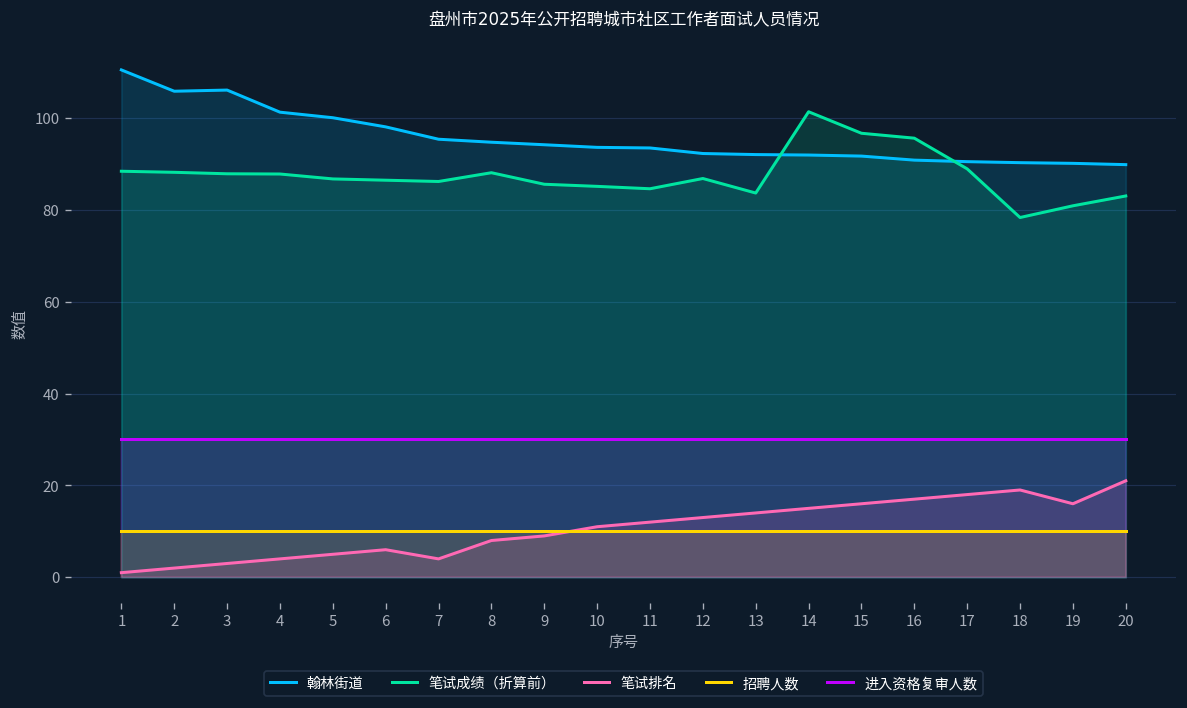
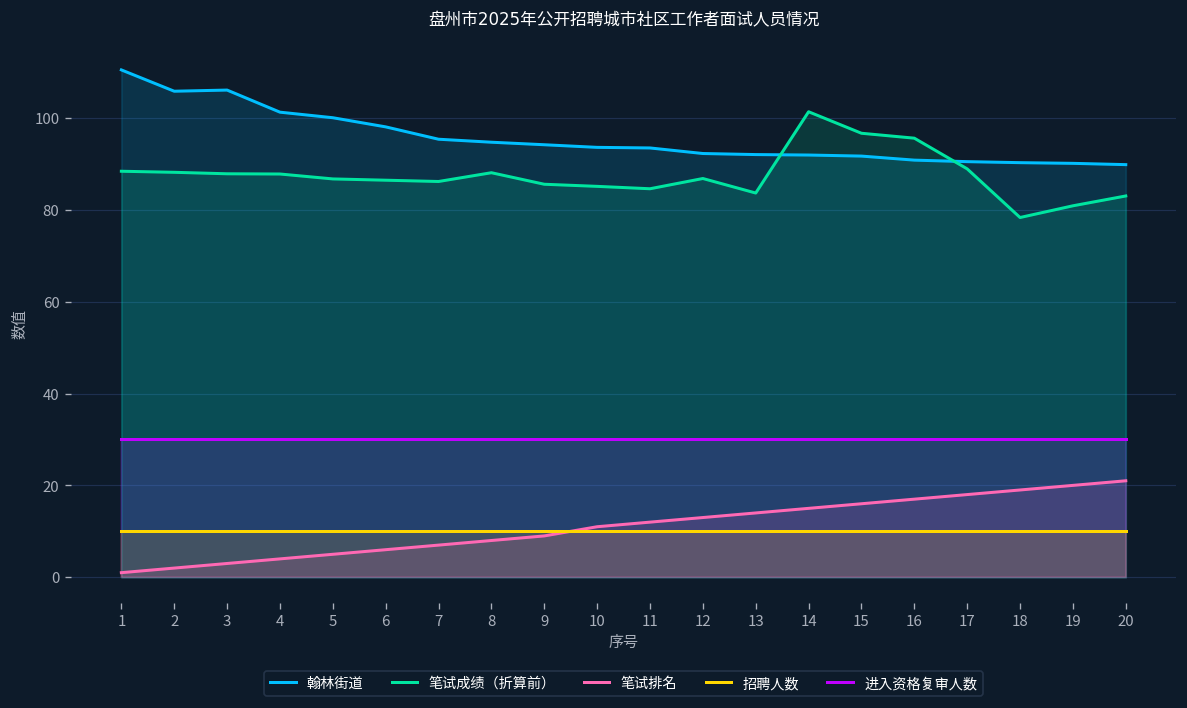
  {
    "翰林街道": {
      "1": 110,
      "2": 106,
      "3": 106,
      "4": 101,
      "5": 100,
      "6": 98,
      "7": 95,
      "8": 95,
      "9": 94,
      "10": 94,
      "11": 93,
      "12": 92,
      "13": 92,
      "14": 92,
      "15": 92,
      "16": 91,
      "17": 90,
      "18": 90,
      "19": 90,
      "20": 90
    },
    "笔试成绩（折算前）": {
      "1": 88,
      "2": 88,
      "3": 88,
      "4": 88,
      "5": 87,
      "6": 86,
      "7": 86,
      "8": 88,
      "9": 86,
      "10": 85,
      "11": 85,
      "12": 87,
      "13": 84,
      "14": 101,
      "15": 97,
      "16": 96,
      "17": 89,
      "18": 78,
      "19": 81,
      "20": 83
    },
    "笔试排名": {
      "1": 1,
      "2": 2,
      "3": 3,
      "4": 4,
      "5": 5,
      "6": 6,
-     "7": 4,
+     "7": 7,
      "8": 8,
      "9": 9,
      "10": 11,
      "11": 12,
      "12": 13,
      "13": 14,
      "14": 15,
      "15": 16,
      "16": 17,
      "17": 18,
      "18": 19,
-     "19": 16,
+     "19": 20,
      "20": 21
    },
    "招聘人数": {
      "1": 10,
      "2": 10,
      "3": 10,
      "4": 10,
      "5": 10,
      "6": 10,
      "7": 10,
      "8": 10,
      "9": 10,
      "10": 10,
      "11": 10,
      "12": 10,
      "13": 10,
      "14": 10,
      "15": 10,
      "16": 10,
      "17": 10,
      "18": 10,
      "19": 10,
      "20": 10
    },
    "进入资格复审人数": {
      "1": 30,
      "2": 30,
      "3": 30,
      "4": 30,
      "5": 30,
      "6": 30,
      "7": 30,
      "8": 30,
      "9": 30,
      "10": 30,
      "11": 30,
      "12": 30,
      "13": 30,
      "14": 30,
      "15": 30,
      "16": 30,
      "17": 30,
      "18": 30,
      "19": 30,
      "20": 30
    }
  }
